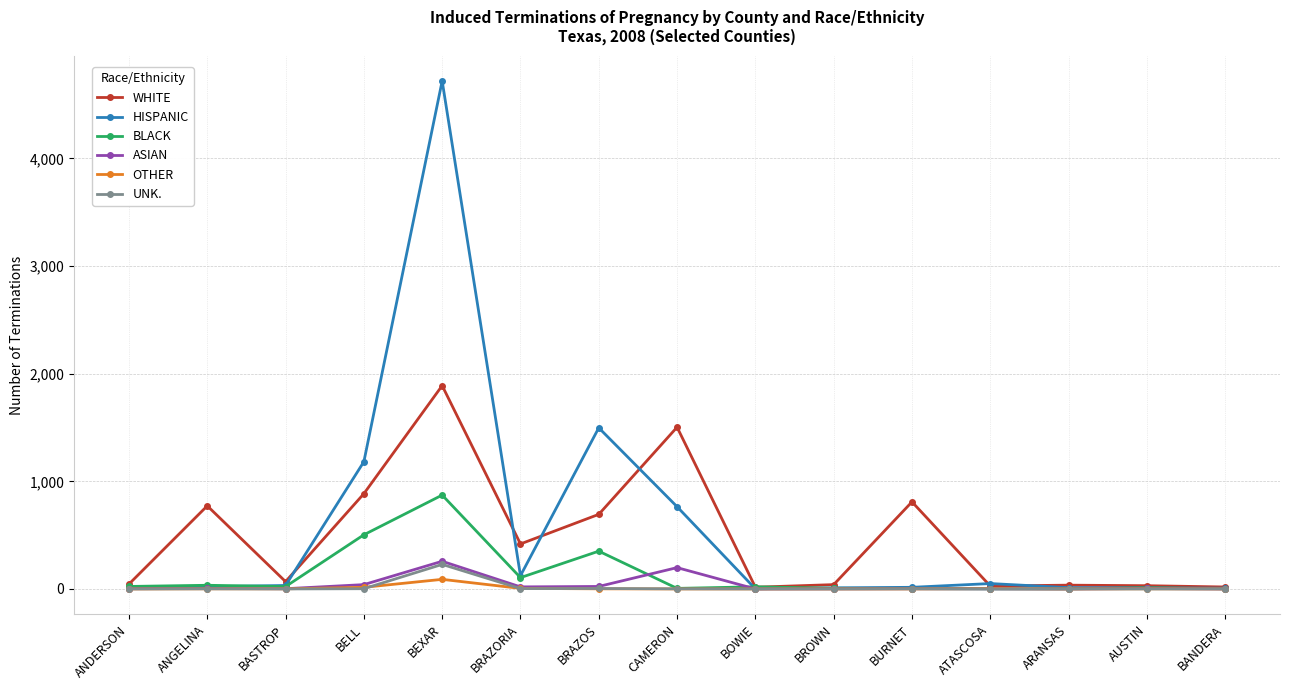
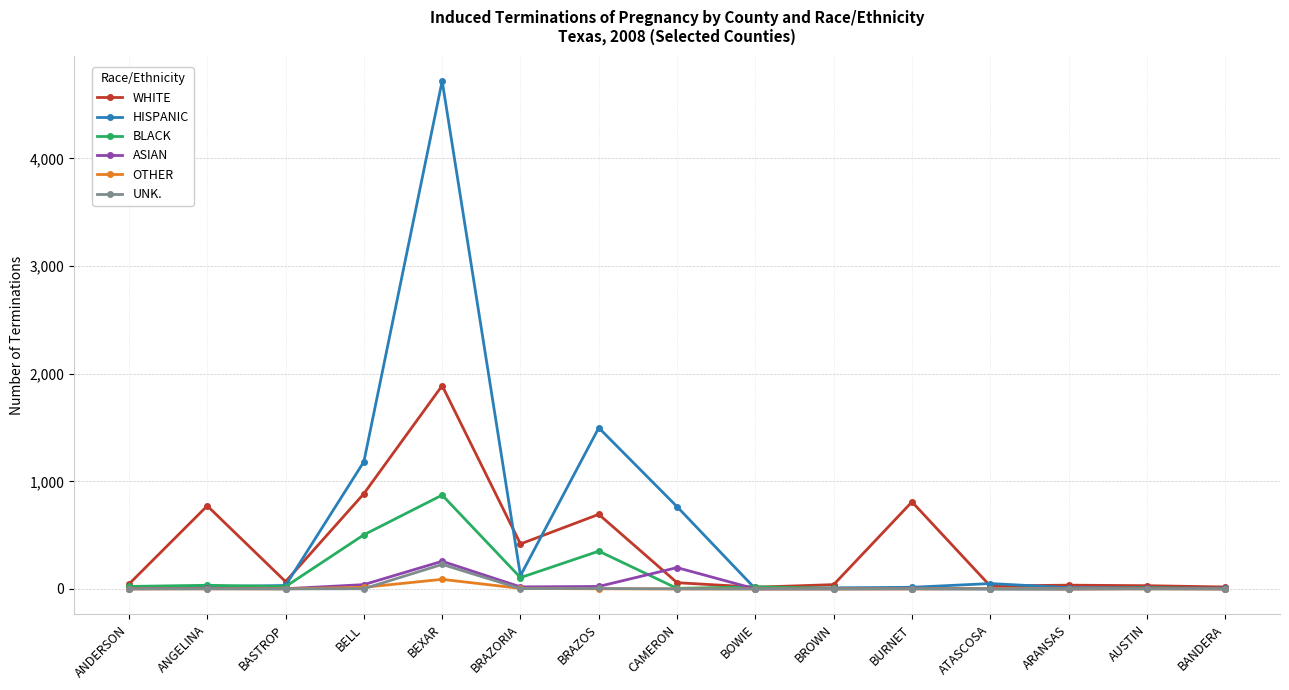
  {
    "WHITE": {
      "ANGELINA": "770",
      "BASTROP": "70",
      "BELL": "890",
      "BEXAR": "1,890",
      "BRAZORIA": "420",
      "BRAZOS": "690",
-     "CAMERON": "1,500",
+     "CAMERON": "60",
      "BROWN": "40",
      "BURNET": "810"
    },
    "HISPANIC": {
      "BELL": "1,180",
      "BEXAR": "4,720",
      "BRAZOS": "1,500",
      "CAMERON": "760"
    },
    "BLACK": {
      "BELL": "500",
      "BEXAR": "870",
      "BRAZOS": "350"
    },
    "ASIAN": {
      "BELL": "40",
      "BEXAR": "260",
      "CAMERON": "200"
    },
    "OTHER": {
      "BEXAR": "90"
    },
    "UNK.": {
      "BEXAR": "230"
    }
  }
